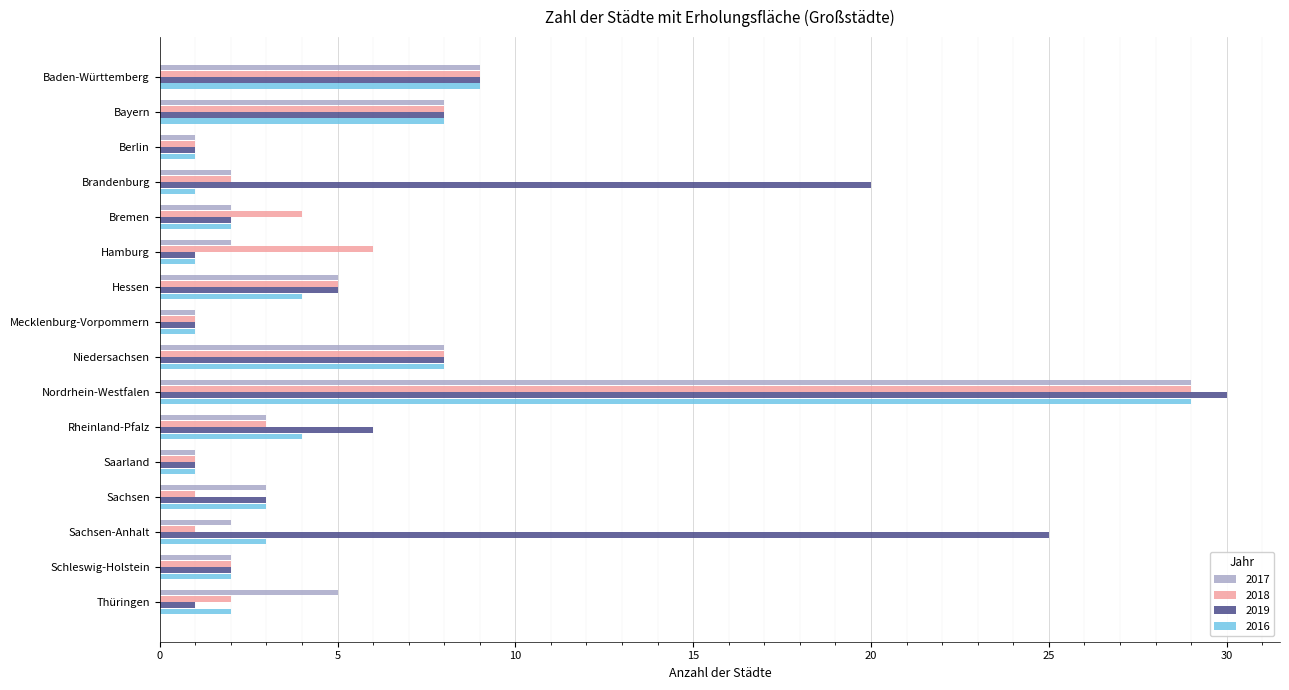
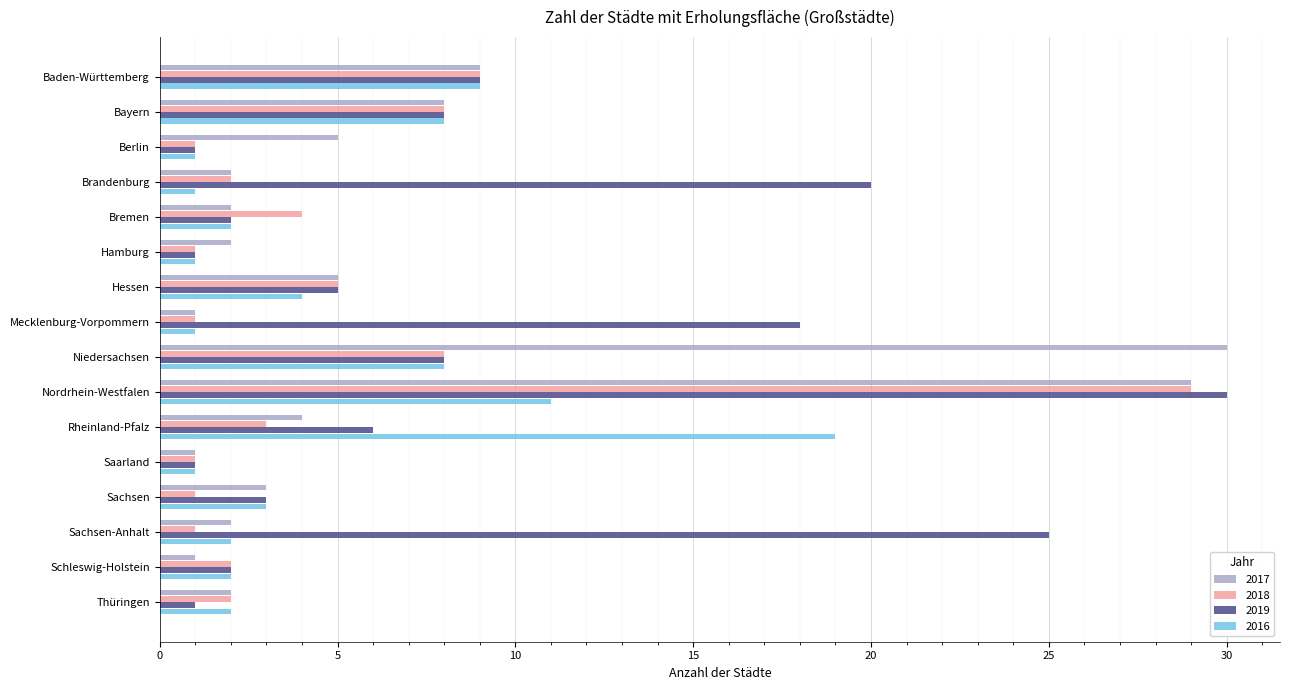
  {
    "2017": {
      "Baden-Württemberg": 9,
      "Bayern": 8,
-     "Berlin": 1,
+     "Berlin": 5,
      "Brandenburg": 2,
      "Bremen": 2,
      "Hamburg": 2,
      "Hessen": 5,
      "Mecklenburg-Vorpommern": 1,
-     "Niedersachsen": 8,
+     "Niedersachsen": 30,
      "Nordrhein-Westfalen": 29,
-     "Rheinland-Pfalz": 3,
+     "Rheinland-Pfalz": 4,
      "Saarland": 1,
      "Sachsen": 3,
      "Sachsen-Anhalt": 2,
-     "Schleswig-Holstein": 2,
-     "Thüringen": 5
+     "Schleswig-Holstein": 1,
+     "Thüringen": 2
    },
    "2018": {
      "Baden-Württemberg": 9,
      "Bayern": 8,
      "Berlin": 1,
      "Brandenburg": 2,
      "Bremen": 4,
-     "Hamburg": 6,
+     "Hamburg": 1,
      "Hessen": 5,
      "Mecklenburg-Vorpommern": 1,
      "Niedersachsen": 8,
      "Nordrhein-Westfalen": 29,
      "Rheinland-Pfalz": 3,
      "Saarland": 1,
      "Sachsen": 1,
      "Sachsen-Anhalt": 1,
      "Schleswig-Holstein": 2,
      "Thüringen": 2
    },
    "2019": {
      "Baden-Württemberg": 9,
      "Bayern": 8,
      "Berlin": 1,
      "Brandenburg": 20,
      "Bremen": 2,
      "Hamburg": 1,
      "Hessen": 5,
-     "Mecklenburg-Vorpommern": 1,
+     "Mecklenburg-Vorpommern": 18,
      "Niedersachsen": 8,
      "Nordrhein-Westfalen": 30,
      "Rheinland-Pfalz": 6,
      "Saarland": 1,
      "Sachsen": 3,
      "Sachsen-Anhalt": 25,
      "Schleswig-Holstein": 2,
      "Thüringen": 1
    },
    "2016": {
      "Baden-Württemberg": 9,
      "Bayern": 8,
      "Berlin": 1,
      "Brandenburg": 1,
      "Bremen": 2,
      "Hamburg": 1,
      "Hessen": 4,
      "Mecklenburg-Vorpommern": 1,
      "Niedersachsen": 8,
-     "Nordrhein-Westfalen": 29,
-     "Rheinland-Pfalz": 4,
+     "Nordrhein-Westfalen": 11,
+     "Rheinland-Pfalz": 19,
      "Saarland": 1,
      "Sachsen": 3,
-     "Sachsen-Anhalt": 3,
+     "Sachsen-Anhalt": 2,
      "Schleswig-Holstein": 2,
      "Thüringen": 2
    }
  }
